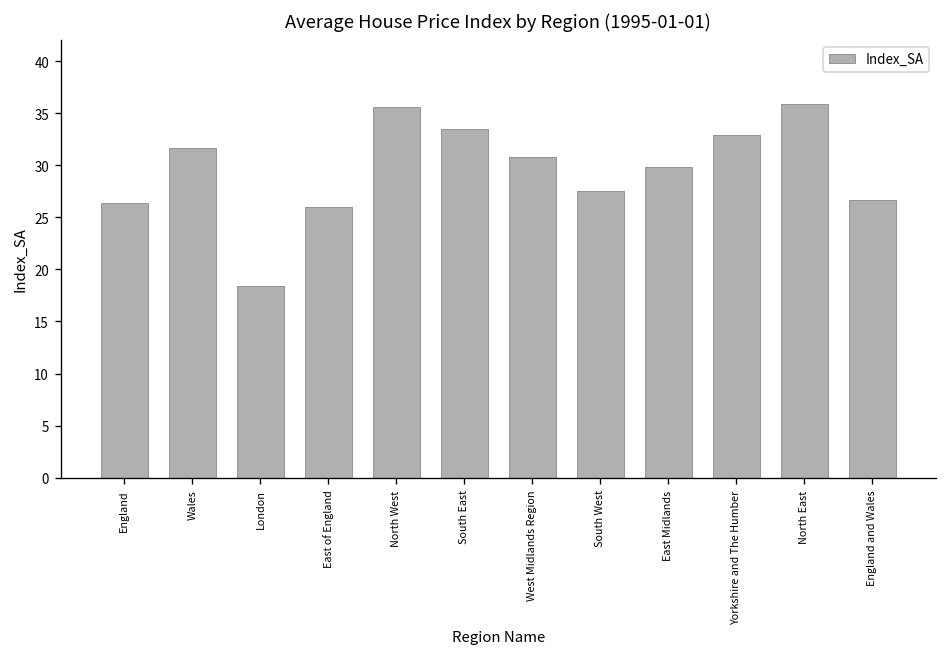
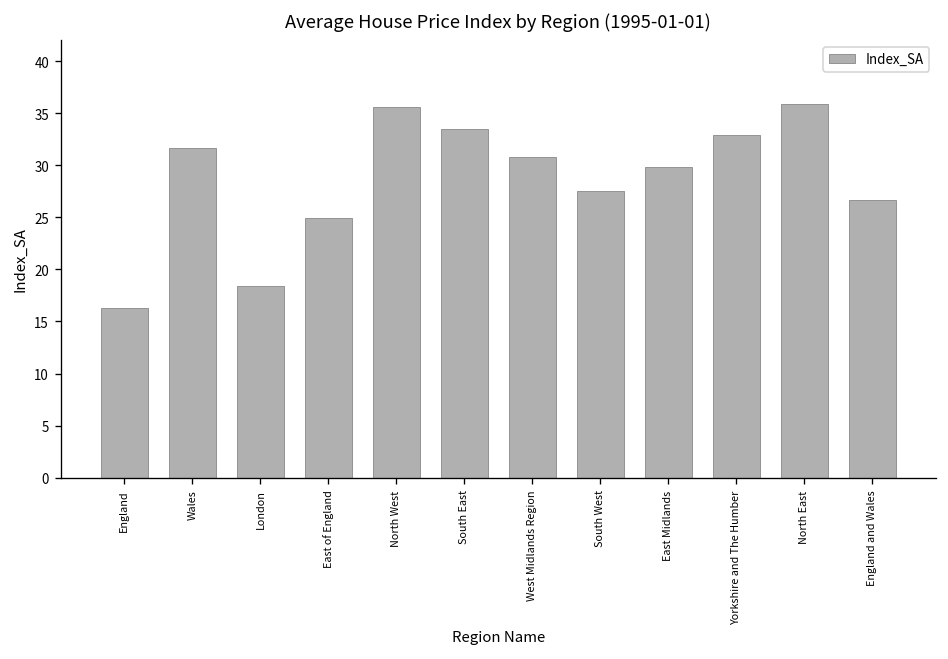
  {
-   "England": 26,
+   "England": 16,
    "Wales": 32,
    "London": 18,
-   "East of England": 26,
+   "East of England": 25,
    "North West": 36,
    "South East": 33,
    "West Midlands Region": 31,
    "South West": 28,
    "East Midlands": 30,
    "Yorkshire and The Humber": 33,
    "North East": 36,
    "England and Wales": 27
  }
